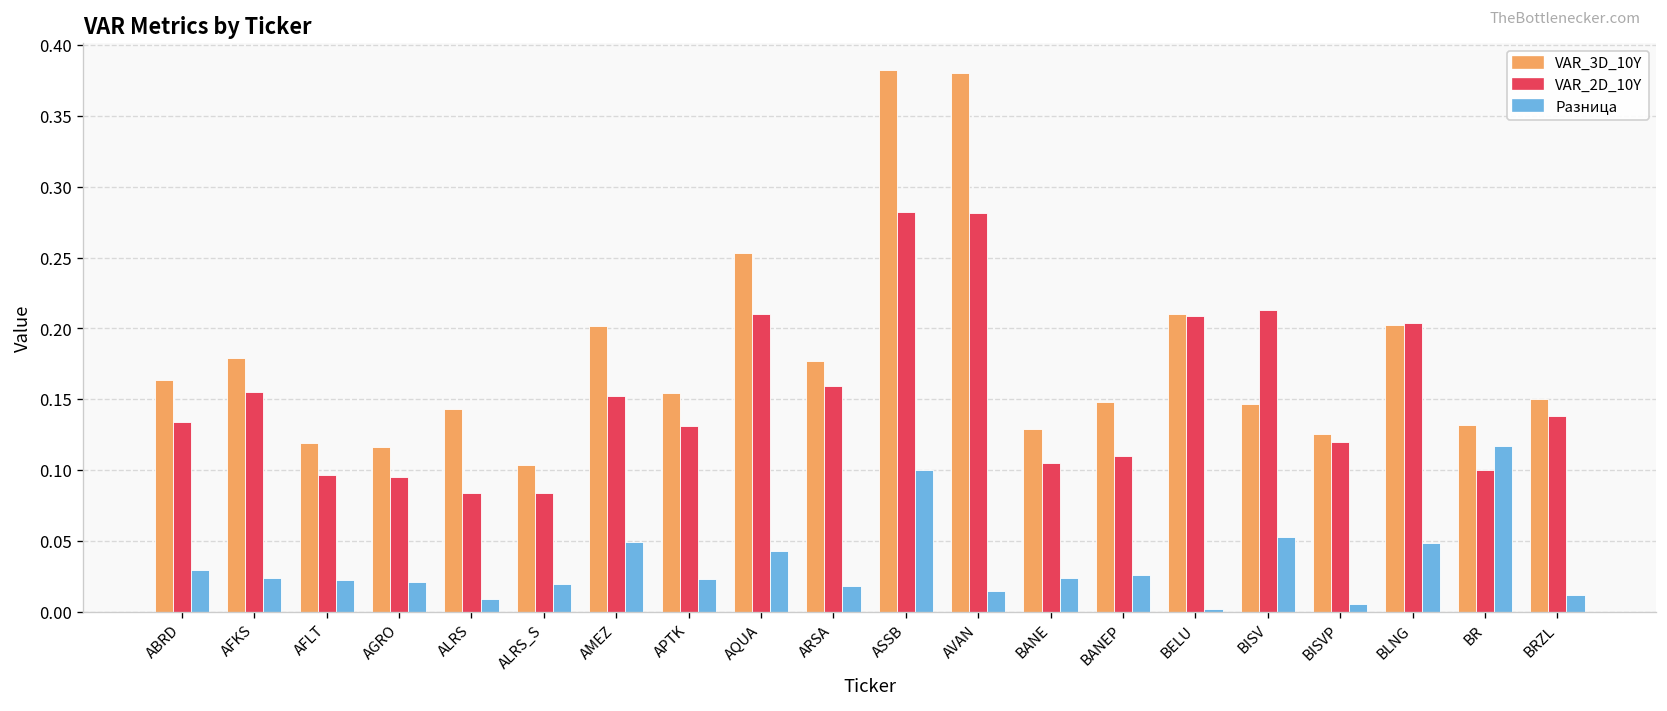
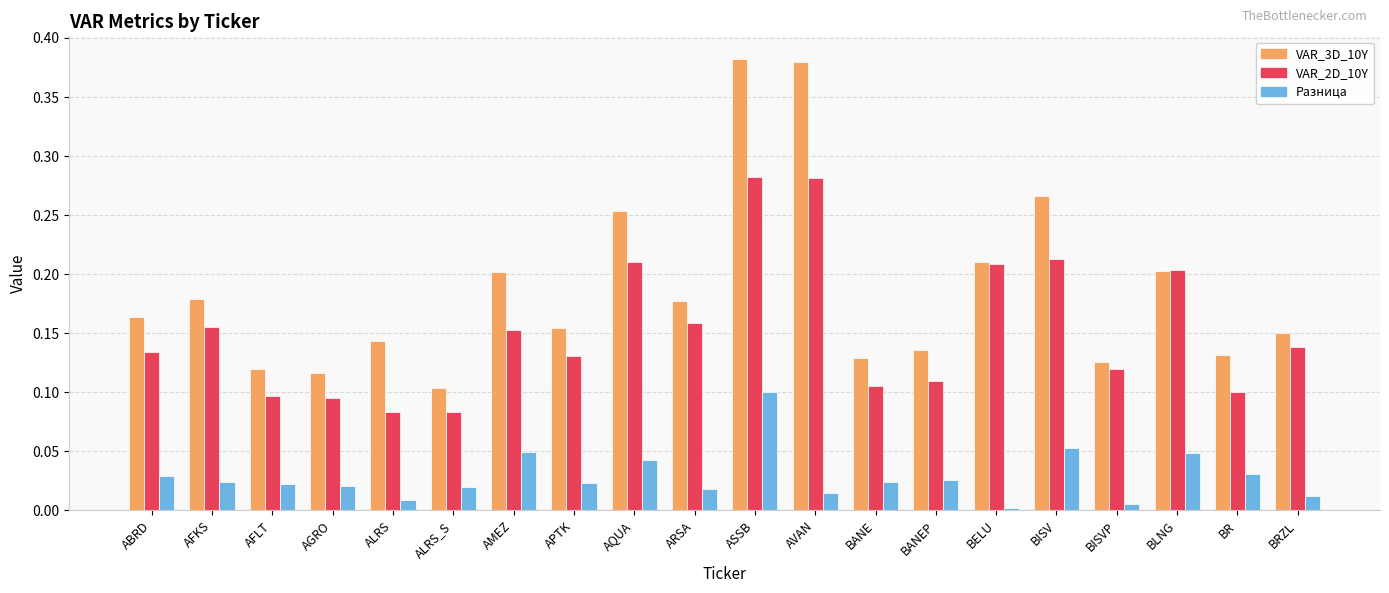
  {
    "VAR_3D_10Y": {
      "ABRD": 0.164,
      "AFKS": 0.179,
      "AFLT": 0.119,
      "AGRO": 0.117,
      "ALRS": 0.143,
      "ALRS_S": 0.103,
      "AMEZ": 0.202,
      "APTK": 0.154,
      "AQUA": 0.253,
      "ARSA": 0.177,
      "ASSB": 0.382,
      "AVAN": 0.380,
      "BANE": 0.129,
-     "BANEP": 0.148,
+     "BANEP": 0.135,
      "BELU": 0.210,
-     "BISV": 0.147,
+     "BISV": 0.266,
      "BISVP": 0.126,
      "BLNG": 0.202,
      "BR": 0.132,
      "BRZL": 0.150
    },
    "VAR_2D_10Y": {
      "ABRD": 0.134,
      "AFKS": 0.155,
      "AFLT": 0.097,
      "AGRO": 0.096,
      "ALRS": 0.084,
      "ALRS_S": 0.084,
      "AMEZ": 0.153,
      "APTK": 0.131,
      "AQUA": 0.210,
      "ARSA": 0.159,
      "ASSB": 0.282,
      "AVAN": 0.281,
      "BANE": 0.105,
      "BANEP": 0.110,
      "BELU": 0.209,
      "BISV": 0.213,
      "BISVP": 0.120,
      "BLNG": 0.204,
      "BR": 0.100,
      "BRZL": 0.138
    },
    "Разница": {
      "ABRD": 0.029,
      "AFKS": 0.024,
      "AFLT": 0.023,
      "AGRO": 0.021,
      "ALRS": 0.009,
      "ALRS_S": 0.020,
      "AMEZ": 0.049,
      "APTK": 0.023,
      "AQUA": 0.043,
      "ARSA": 0.018,
      "ASSB": 0.100,
      "AVAN": 0.015,
      "BANE": 0.024,
      "BANEP": 0.026,
      "BISV": 0.053,
      "BISVP": 0.006,
      "BLNG": 0.049,
-     "BR": 0.117,
+     "BR": 0.031,
      "BRZL": 0.012
    }
  }
